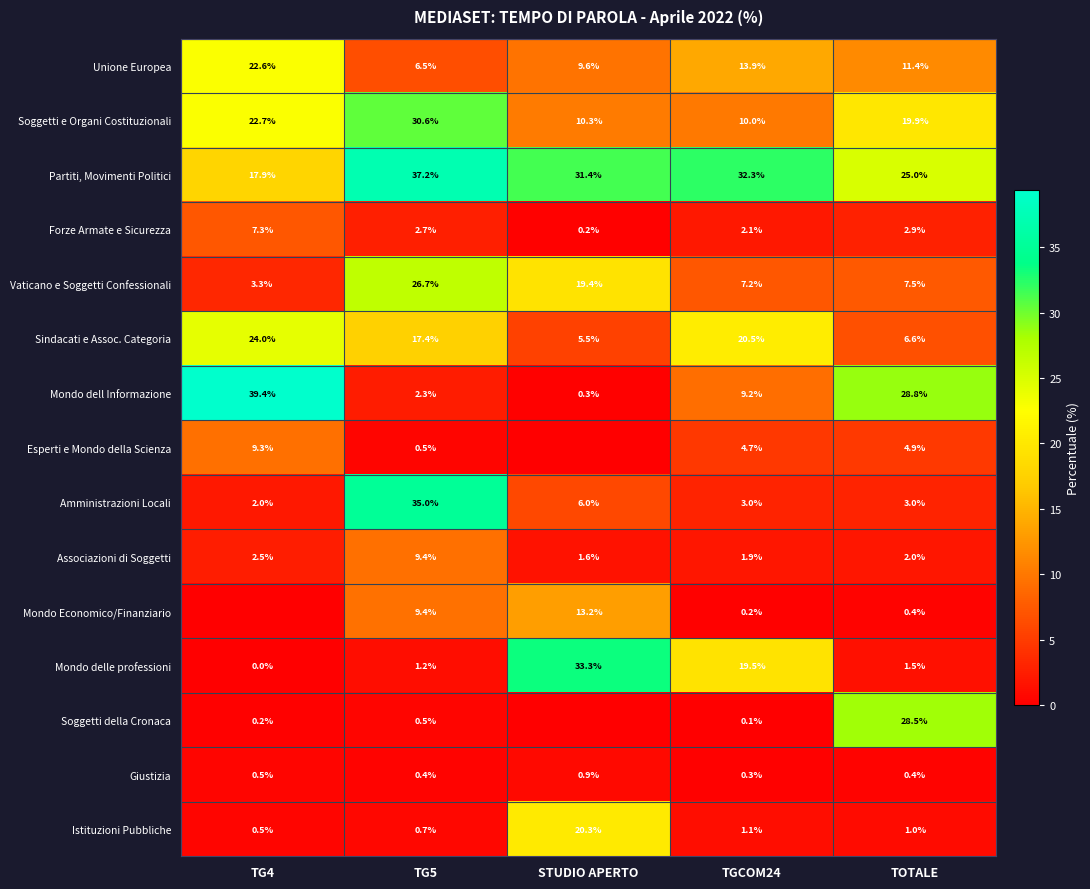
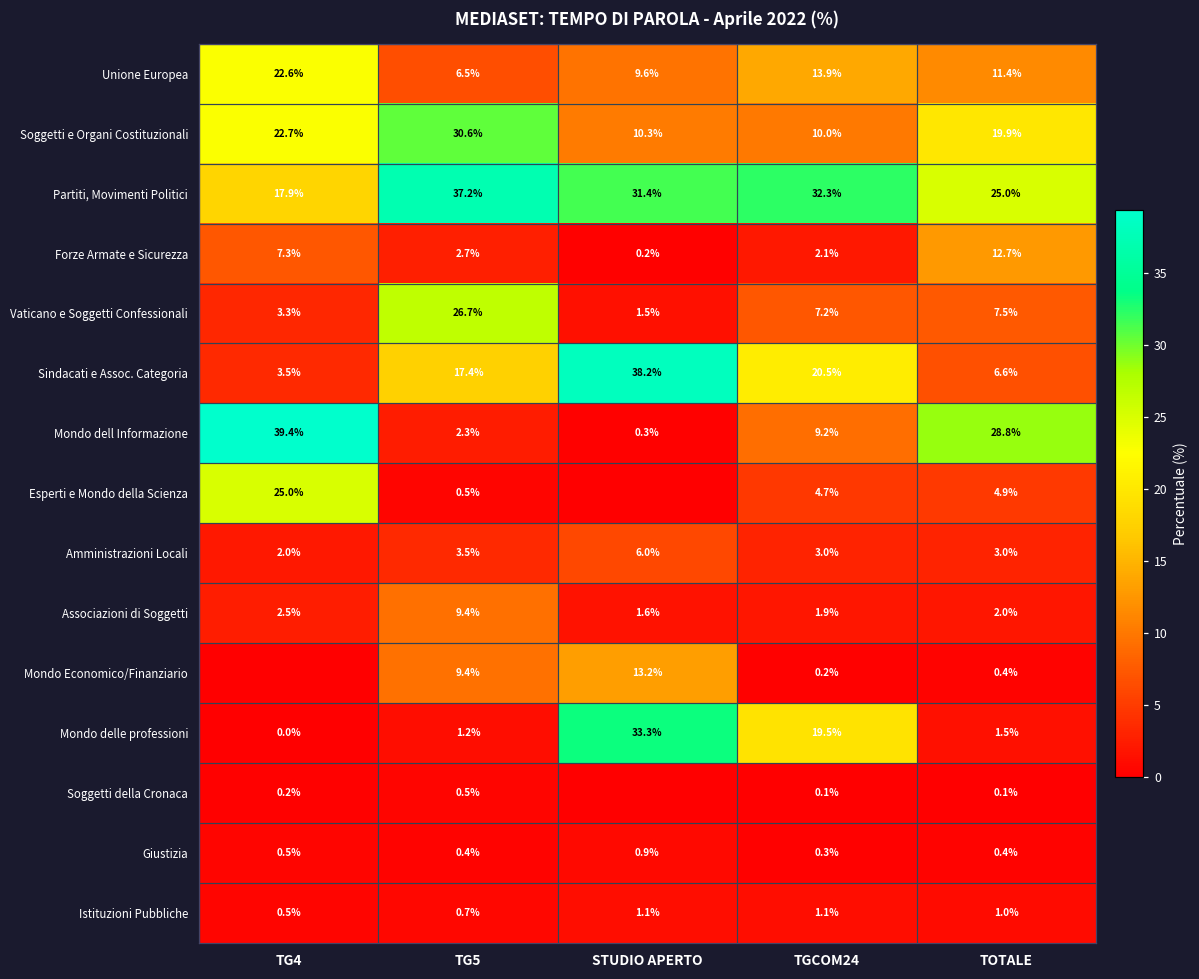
  {
    "Unione Europea": {
      "TG4": "22.6%",
      "TG5": "6.5%",
      "STUDIO APERTO": "9.6%",
      "TGCOM24": "13.9%",
      "TOTALE": "11.4%"
    },
    "Soggetti e Organi Costituzionali": {
      "TG4": "22.7%",
      "TG5": "30.6%",
      "STUDIO APERTO": "10.3%",
      "TGCOM24": "10.0%",
      "TOTALE": "19.9%"
    },
    "Partiti, Movimenti Politici": {
      "TG4": "17.9%",
      "TG5": "37.2%",
      "STUDIO APERTO": "31.4%",
      "TGCOM24": "32.3%",
      "TOTALE": "25.0%"
    },
    "Forze Armate e Sicurezza": {
      "TG4": "7.3%",
      "TG5": "2.7%",
      "STUDIO APERTO": "0.2%",
      "TGCOM24": "2.1%",
-     "TOTALE": "2.9%"
+     "TOTALE": "12.7%"
    },
    "Vaticano e Soggetti Confessionali": {
      "TG4": "3.3%",
      "TG5": "26.7%",
-     "STUDIO APERTO": "19.4%",
+     "STUDIO APERTO": "1.5%",
      "TGCOM24": "7.2%",
      "TOTALE": "7.5%"
    },
    "Sindacati e Assoc. Categoria": {
-     "TG4": "24.0%",
+     "TG4": "3.5%",
      "TG5": "17.4%",
-     "STUDIO APERTO": "5.5%",
+     "STUDIO APERTO": "38.2%",
      "TGCOM24": "20.5%",
      "TOTALE": "6.6%"
    },
    "Mondo dell Informazione": {
      "TG4": "39.4%",
      "TG5": "2.3%",
      "STUDIO APERTO": "0.3%",
      "TGCOM24": "9.2%",
      "TOTALE": "28.8%"
    },
    "Esperti e Mondo della Scienza": {
-     "TG4": "9.3%",
+     "TG4": "25.0%",
      "TG5": "0.5%",
      "TGCOM24": "4.7%",
      "TOTALE": "4.9%"
    },
    "Amministrazioni Locali": {
      "TG4": "2.0%",
-     "TG5": "35.0%",
+     "TG5": "3.5%",
      "STUDIO APERTO": "6.0%",
      "TGCOM24": "3.0%",
      "TOTALE": "3.0%"
    },
    "Associazioni di Soggetti": {
      "TG4": "2.5%",
      "TG5": "9.4%",
      "STUDIO APERTO": "1.6%",
      "TGCOM24": "1.9%",
      "TOTALE": "2.0%"
    },
    "Mondo Economico/Finanziario": {
      "TG5": "9.4%",
      "STUDIO APERTO": "13.2%",
      "TGCOM24": "0.2%",
      "TOTALE": "0.4%"
    },
    "Mondo delle professioni": {
      "TG4": "0.0%",
      "TG5": "1.2%",
      "STUDIO APERTO": "33.3%",
      "TGCOM24": "19.5%",
      "TOTALE": "1.5%"
    },
    "Soggetti della Cronaca": {
      "TG4": "0.2%",
      "TG5": "0.5%",
      "TGCOM24": "0.1%",
-     "TOTALE": "28.5%"
+     "TOTALE": "0.1%"
    },
    "Giustizia": {
      "TG4": "0.5%",
      "TG5": "0.4%",
      "STUDIO APERTO": "0.9%",
      "TGCOM24": "0.3%",
      "TOTALE": "0.4%"
    },
    "Istituzioni Pubbliche": {
      "TG4": "0.5%",
      "TG5": "0.7%",
-     "STUDIO APERTO": "20.3%",
+     "STUDIO APERTO": "1.1%",
      "TGCOM24": "1.1%",
      "TOTALE": "1.0%"
    }
  }
